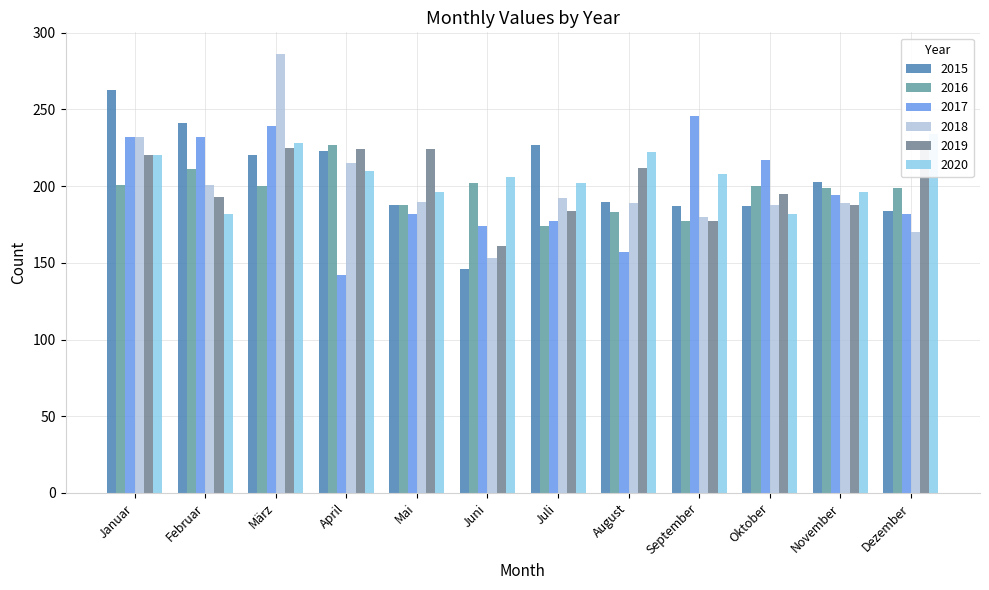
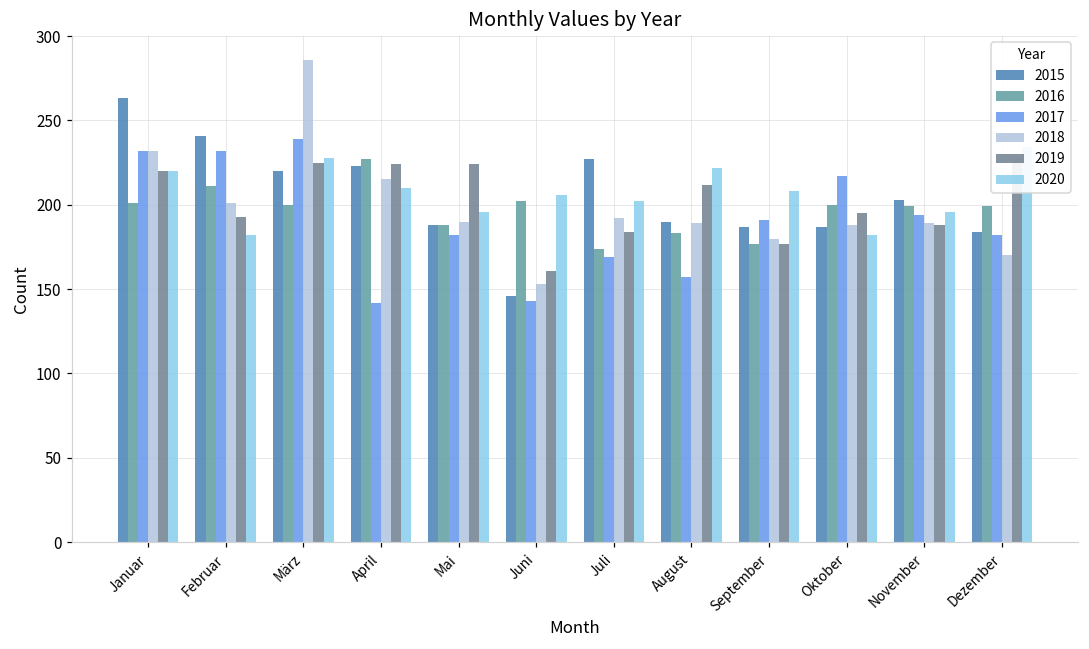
  {
    "2017": {
      "Januar": 232,
      "Februar": 232,
      "März": 239,
      "April": 142,
      "Mai": 182,
-     "Juni": 174,
-     "Juli": 177,
+     "Juni": 143,
+     "Juli": 169,
      "August": 157,
-     "September": 246,
+     "September": 191,
      "Oktober": 217,
      "November": 194,
      "Dezember": 182
    }
  }
